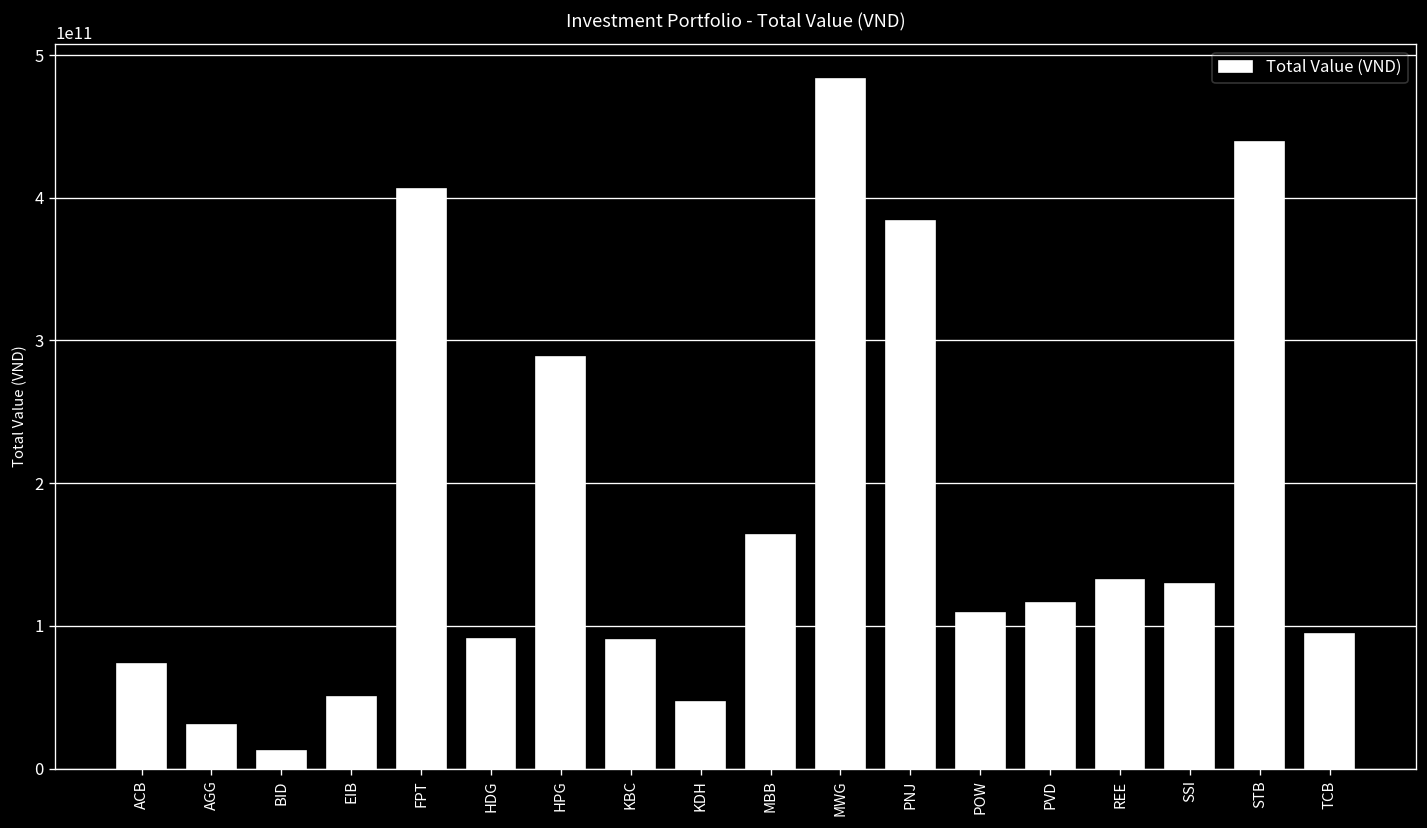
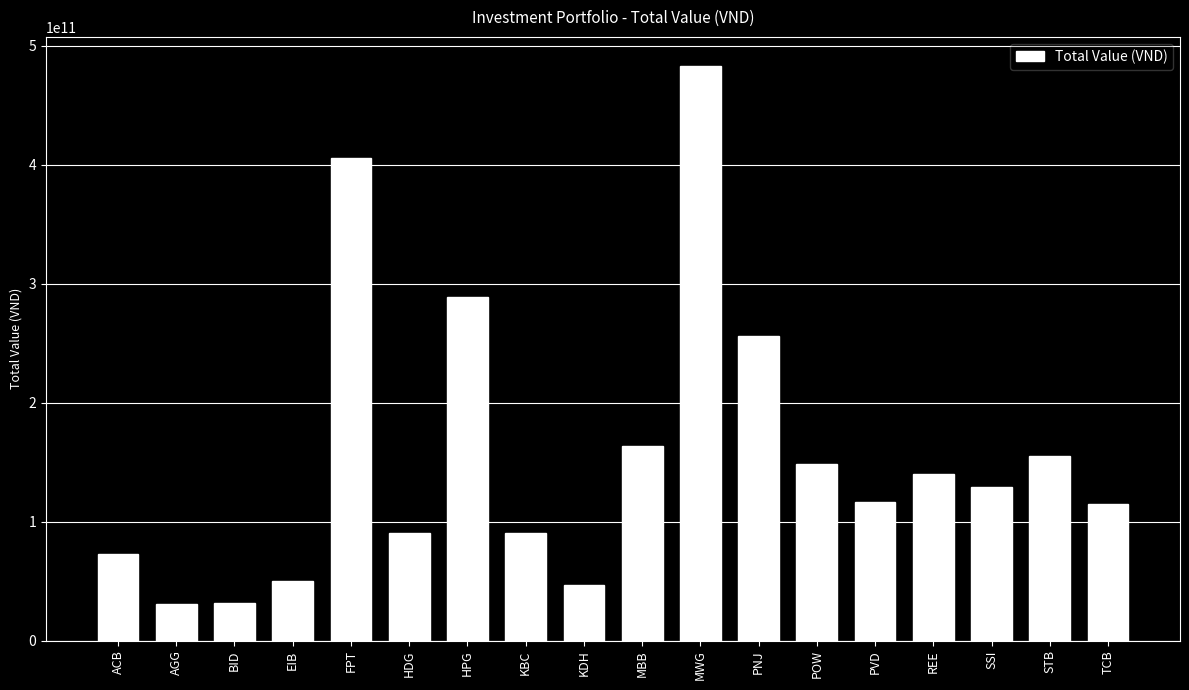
  {
    "ACB": 73000000000,
    "AGG": 31000000000,
-   "BID": 12000000000,
+   "BID": 31000000000,
    "EIB": 50000000000,
    "FPT": 406000000000,
    "HDG": 91000000000,
    "HPG": 288000000000,
    "KBC": 90000000000,
    "KDH": 46000000000,
    "MBB": 163000000000,
    "MWG": 483000000000,
-   "PNJ": 383000000000,
-   "POW": 109000000000,
+   "PNJ": 256000000000,
+   "POW": 149000000000,
    "PVD": 116000000000,
-   "REE": 132000000000,
+   "REE": 140000000000,
    "SSI": 129000000000,
-   "STB": 439000000000,
-   "TCB": 94000000000
+   "STB": 155000000000,
+   "TCB": 115000000000
  }
